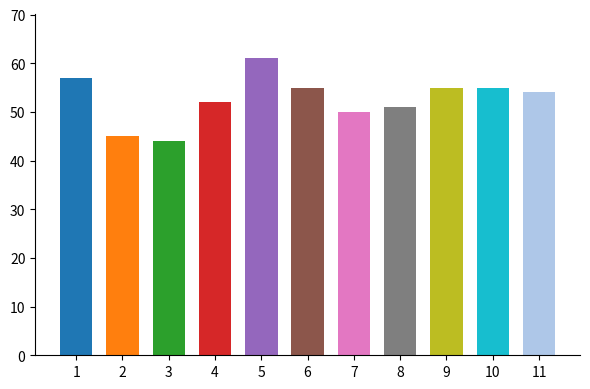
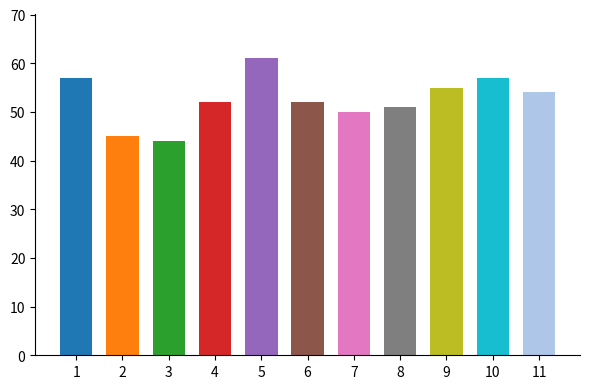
  {
    "1": 57,
    "2": 45,
    "3": 44,
    "4": 52,
    "5": 61,
-   "6": 55,
+   "6": 52,
    "7": 50,
    "8": 51,
    "9": 55,
-   "10": 55,
+   "10": 57,
    "11": 54
  }
